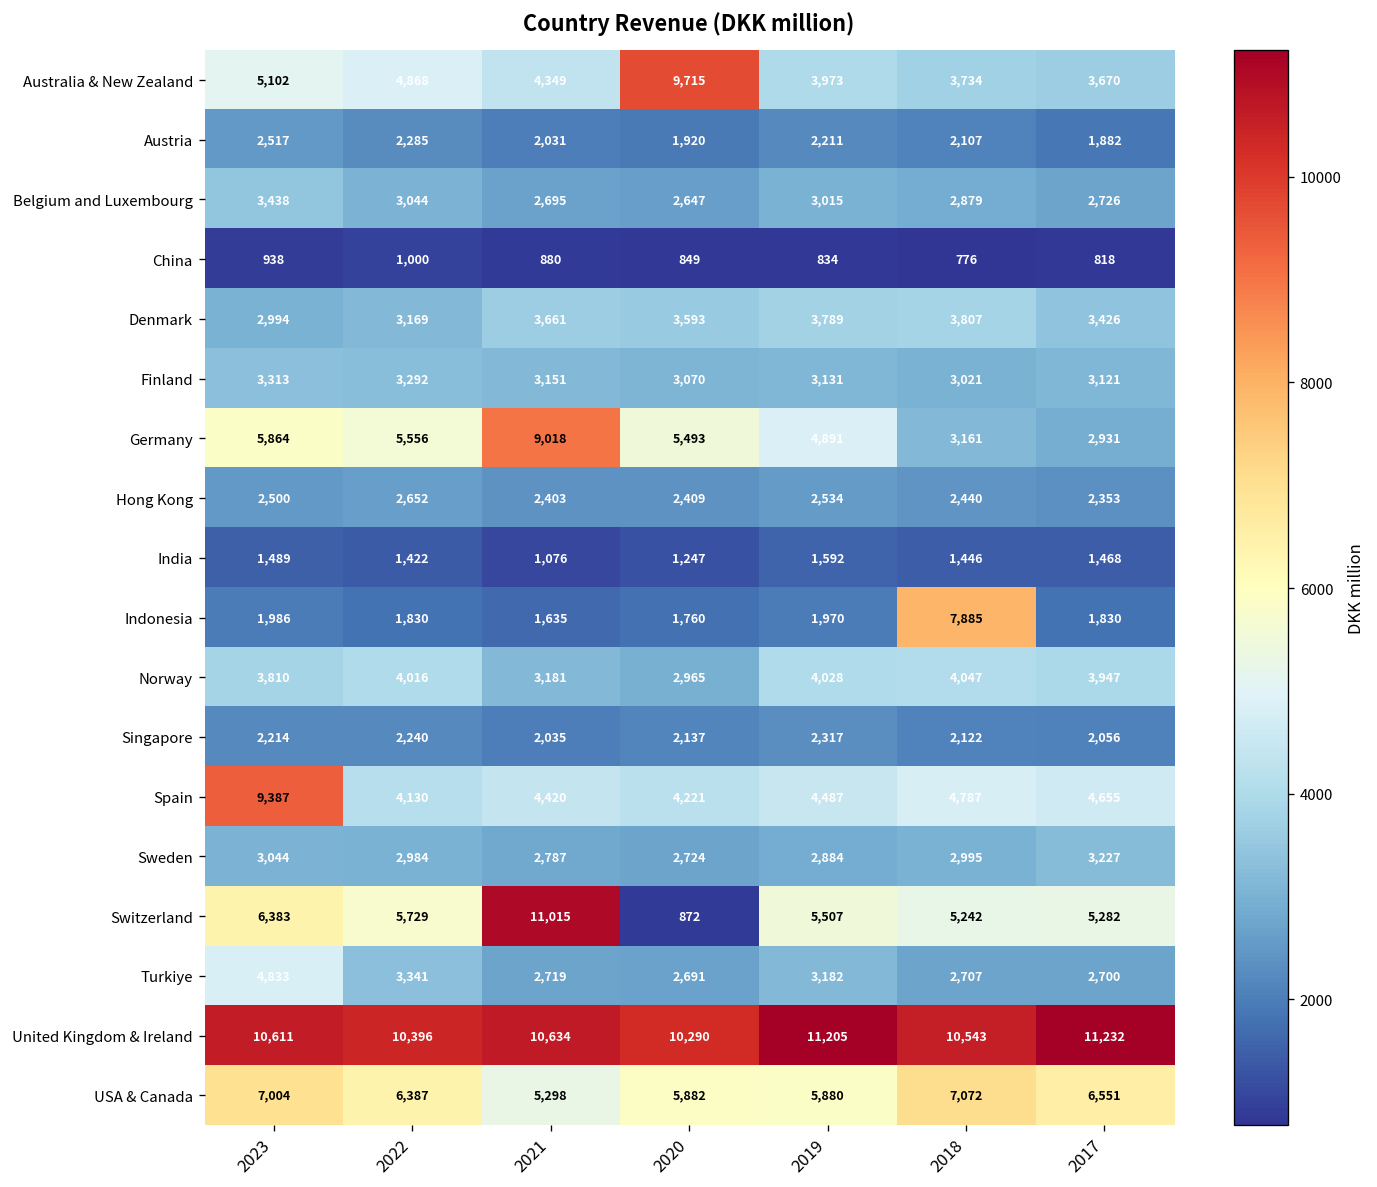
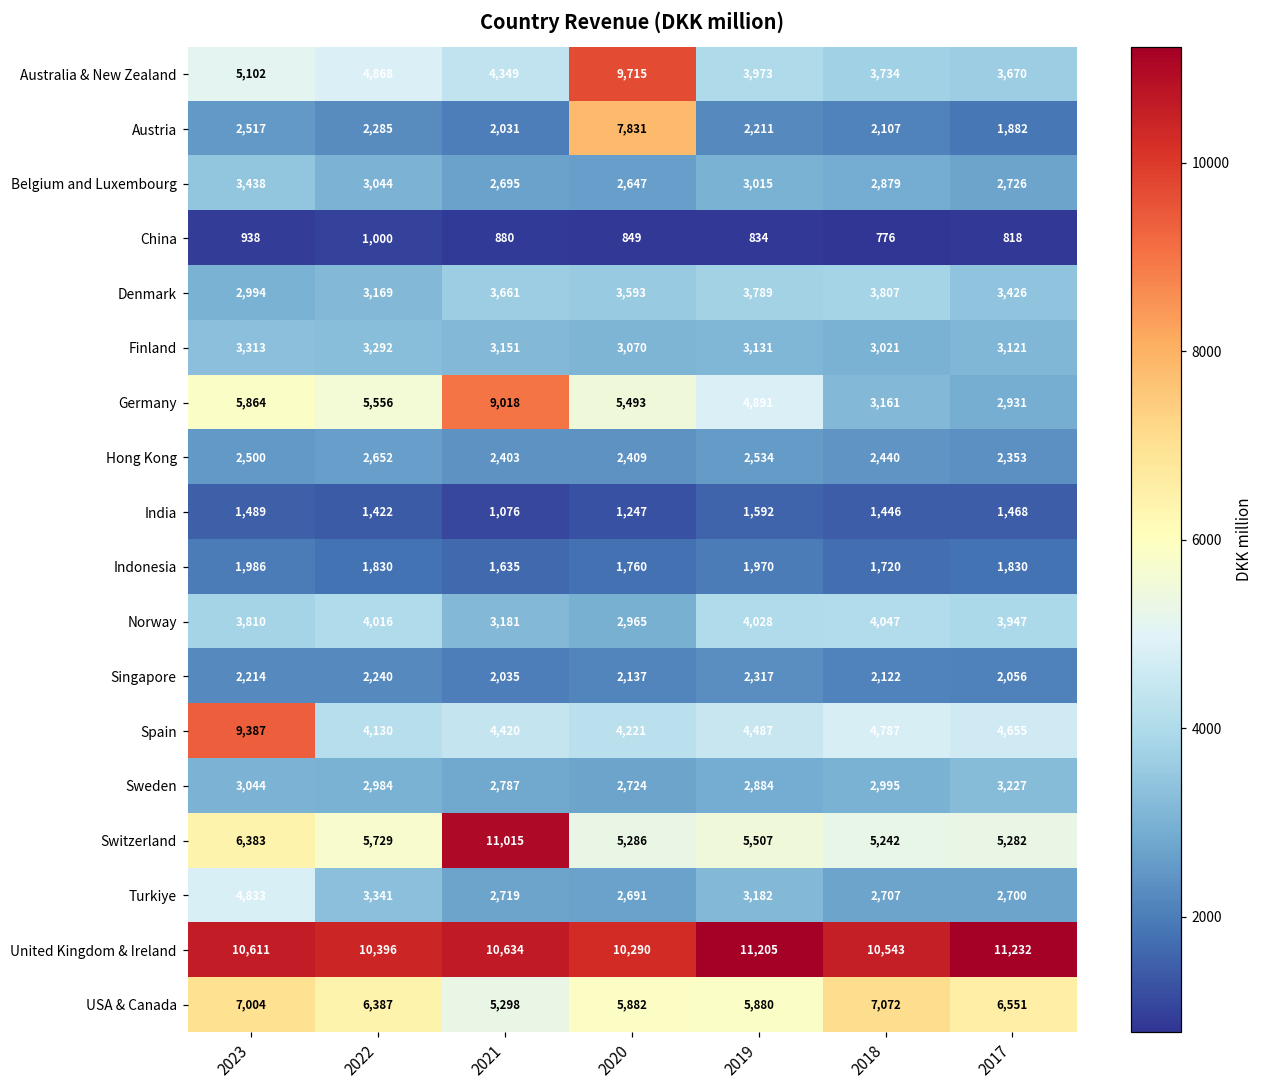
  {
    "Australia & New Zealand": {
      "2023": "5,102",
      "2021": "4,349",
      "2020": "9,715",
      "2019": "3,973",
      "2018": "3,734",
      "2017": "3,670"
    },
    "Austria": {
      "2023": "2,517",
      "2022": "2,285",
      "2021": "2,031",
-     "2020": "1,920",
+     "2020": "7,831",
      "2019": "2,211",
      "2018": "2,107",
      "2017": "1,882"
    },
    "Belgium and Luxembourg": {
      "2023": "3,438",
      "2022": "3,044",
      "2021": "2,695",
      "2020": "2,647",
      "2019": "3,015",
      "2018": "2,879",
      "2017": "2,726"
    },
    "China": {
      "2023": "938",
      "2022": "1,000",
      "2021": "880",
      "2020": "849",
      "2019": "834",
      "2018": "776",
      "2017": "818"
    },
    "Denmark": {
      "2023": "2,994",
      "2022": "3,169",
      "2021": "3,661",
      "2020": "3,593",
      "2019": "3,789",
      "2018": "3,807",
      "2017": "3,426"
    },
    "Finland": {
      "2023": "3,313",
      "2022": "3,292",
      "2021": "3,151",
      "2020": "3,070",
      "2019": "3,131",
      "2018": "3,021",
      "2017": "3,121"
    },
    "Germany": {
      "2023": "5,864",
      "2022": "5,556",
      "2021": "9,018",
      "2020": "5,493",
      "2018": "3,161",
      "2017": "2,931"
    },
    "Hong Kong": {
      "2023": "2,500",
      "2022": "2,652",
      "2021": "2,403",
      "2020": "2,409",
      "2019": "2,534",
      "2018": "2,440",
      "2017": "2,353"
    },
    "India": {
      "2023": "1,489",
      "2022": "1,422",
      "2021": "1,076",
      "2020": "1,247",
      "2019": "1,592",
      "2018": "1,446",
      "2017": "1,468"
    },
    "Indonesia": {
      "2023": "1,986",
      "2022": "1,830",
      "2021": "1,635",
      "2020": "1,760",
      "2019": "1,970",
-     "2018": "7,885",
+     "2018": "1,720",
      "2017": "1,830"
    },
    "Norway": {
      "2023": "3,810",
      "2022": "4,016",
      "2021": "3,181",
      "2020": "2,965",
      "2019": "4,028",
      "2018": "4,047",
      "2017": "3,947"
    },
    "Singapore": {
      "2023": "2,214",
      "2022": "2,240",
      "2021": "2,035",
      "2020": "2,137",
      "2019": "2,317",
      "2018": "2,122",
      "2017": "2,056"
    },
    "Spain": {
      "2023": "9,387",
      "2022": "4,130",
      "2021": "4,420",
      "2020": "4,221",
      "2019": "4,487",
      "2017": "4,655"
    },
    "Sweden": {
      "2023": "3,044",
      "2022": "2,984",
      "2021": "2,787",
      "2020": "2,724",
      "2019": "2,884",
      "2018": "2,995",
      "2017": "3,227"
    },
    "Switzerland": {
      "2023": "6,383",
      "2022": "5,729",
      "2021": "11,015",
-     "2020": "872",
+     "2020": "5,286",
      "2019": "5,507",
      "2018": "5,242",
      "2017": "5,282"
    },
    "Turkiye": {
      "2022": "3,341",
      "2021": "2,719",
      "2020": "2,691",
      "2019": "3,182",
      "2018": "2,707",
      "2017": "2,700"
    },
    "United Kingdom & Ireland": {
      "2023": "10,611",
      "2022": "10,396",
      "2021": "10,634",
      "2020": "10,290",
      "2019": "11,205",
      "2018": "10,543",
      "2017": "11,232"
    },
    "USA & Canada": {
      "2023": "7,004",
      "2022": "6,387",
      "2021": "5,298",
      "2020": "5,882",
      "2019": "5,880",
      "2018": "7,072",
      "2017": "6,551"
    }
  }
